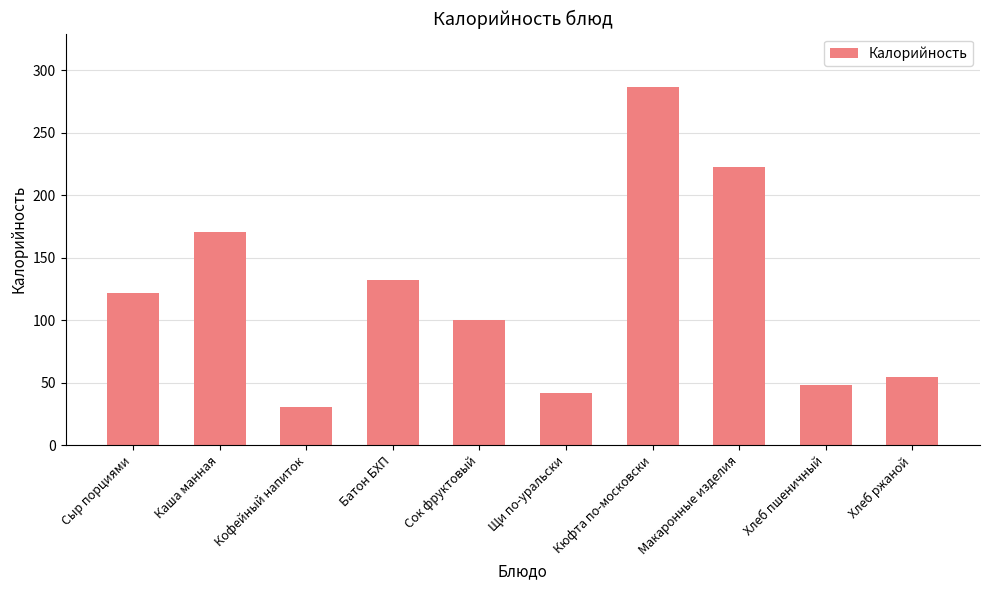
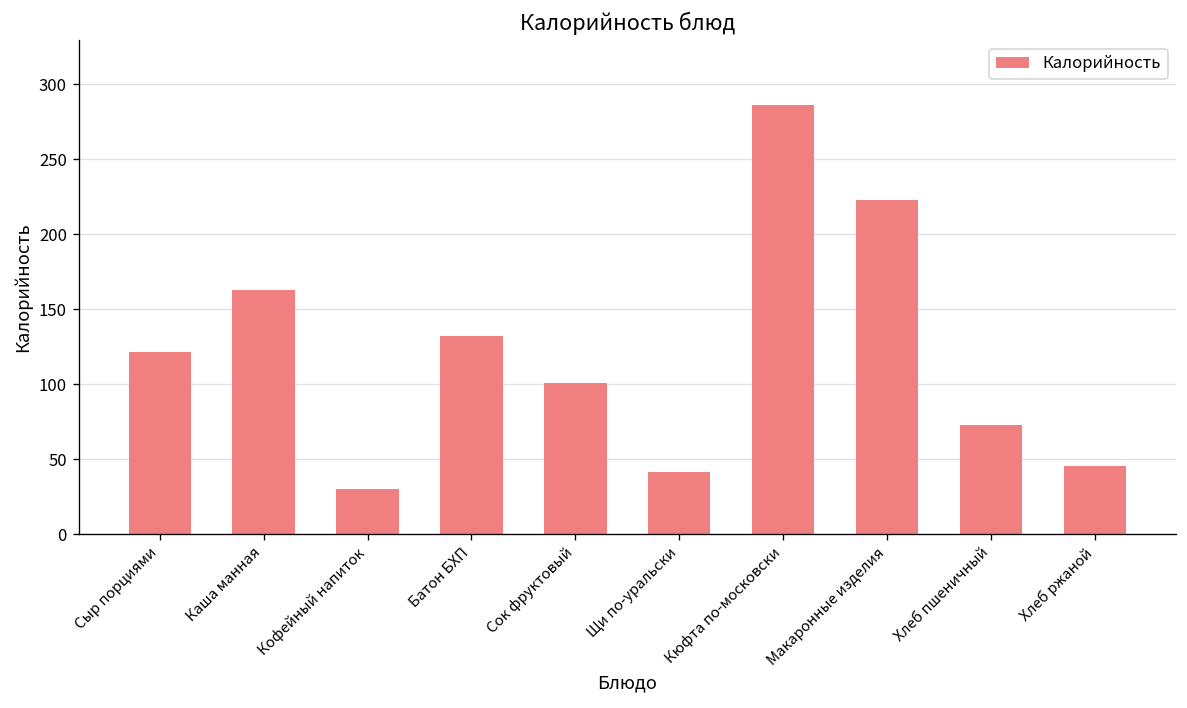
  {
    "Сыр порциями": 122,
-   "Каша манная": 170,
+   "Каша манная": 162,
    "Кофейный напиток": 30,
    "Батон БХП": 132,
    "Сок фруктовый": 100,
    "Щи по-уральски": 42,
    "Кюфта по-московски": 286,
    "Макаронные изделия": 223,
-   "Хлеб пшеничный": 48,
-   "Хлеб ржаной": 55
+   "Хлеб пшеничный": 73,
+   "Хлеб ржаной": 46
  }
